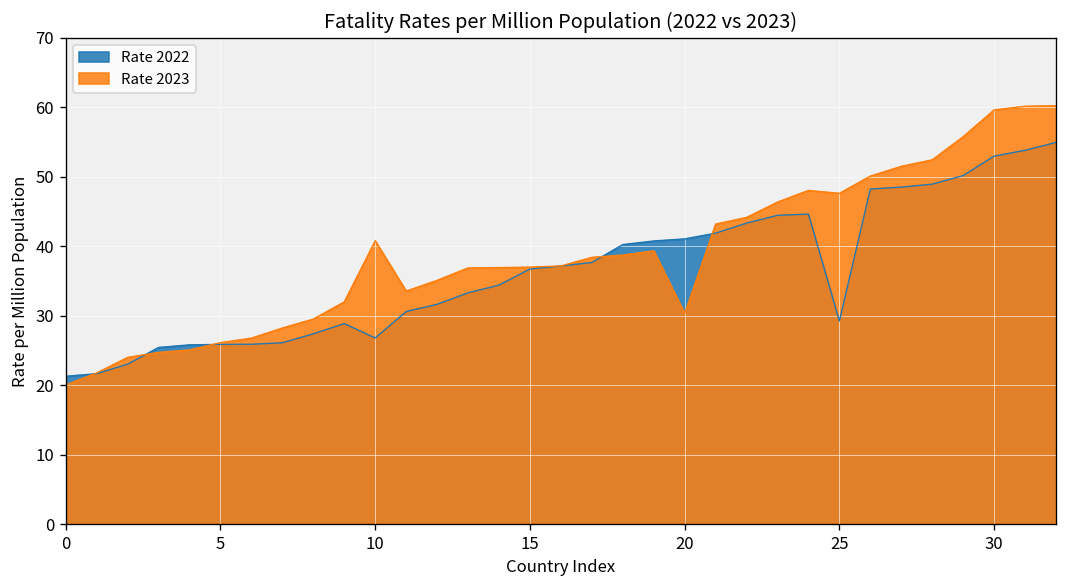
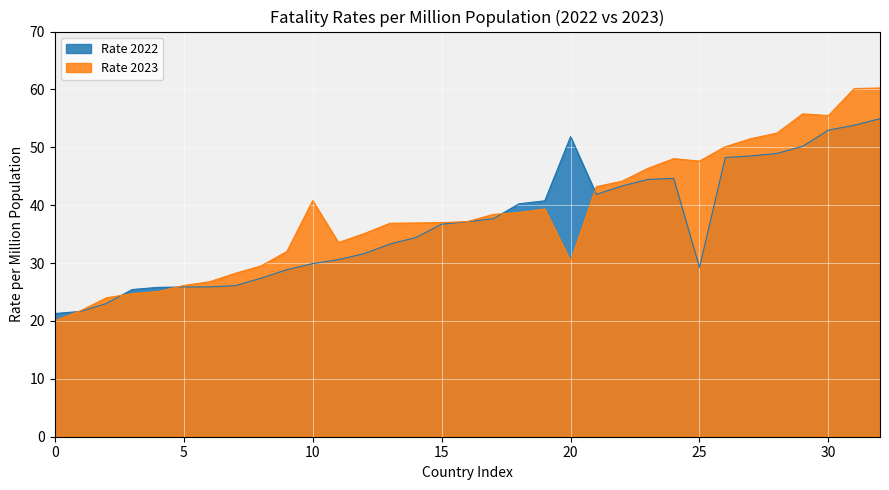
  {
    "Rate 2022": {
      "0": 21,
-     "10": 27,
-     "20": 41,
+     "10": 30,
+     "20": 52,
      "25": 29,
      "30": 53
    },
    "Rate 2023": {
      "0": 20,
      "10": 41,
      "20": 30,
      "25": 48,
-     "30": 60
+     "30": 55
    }
  }
